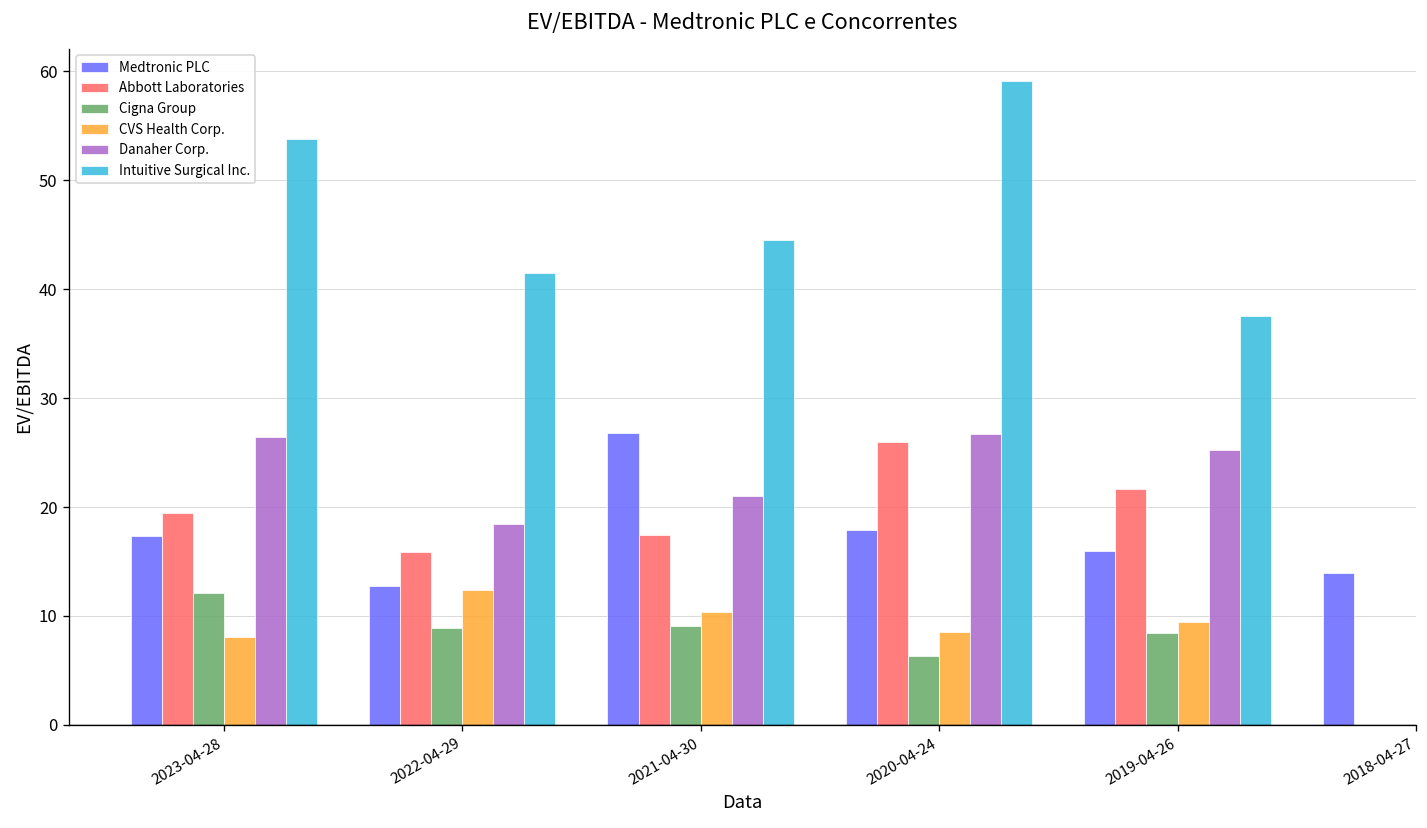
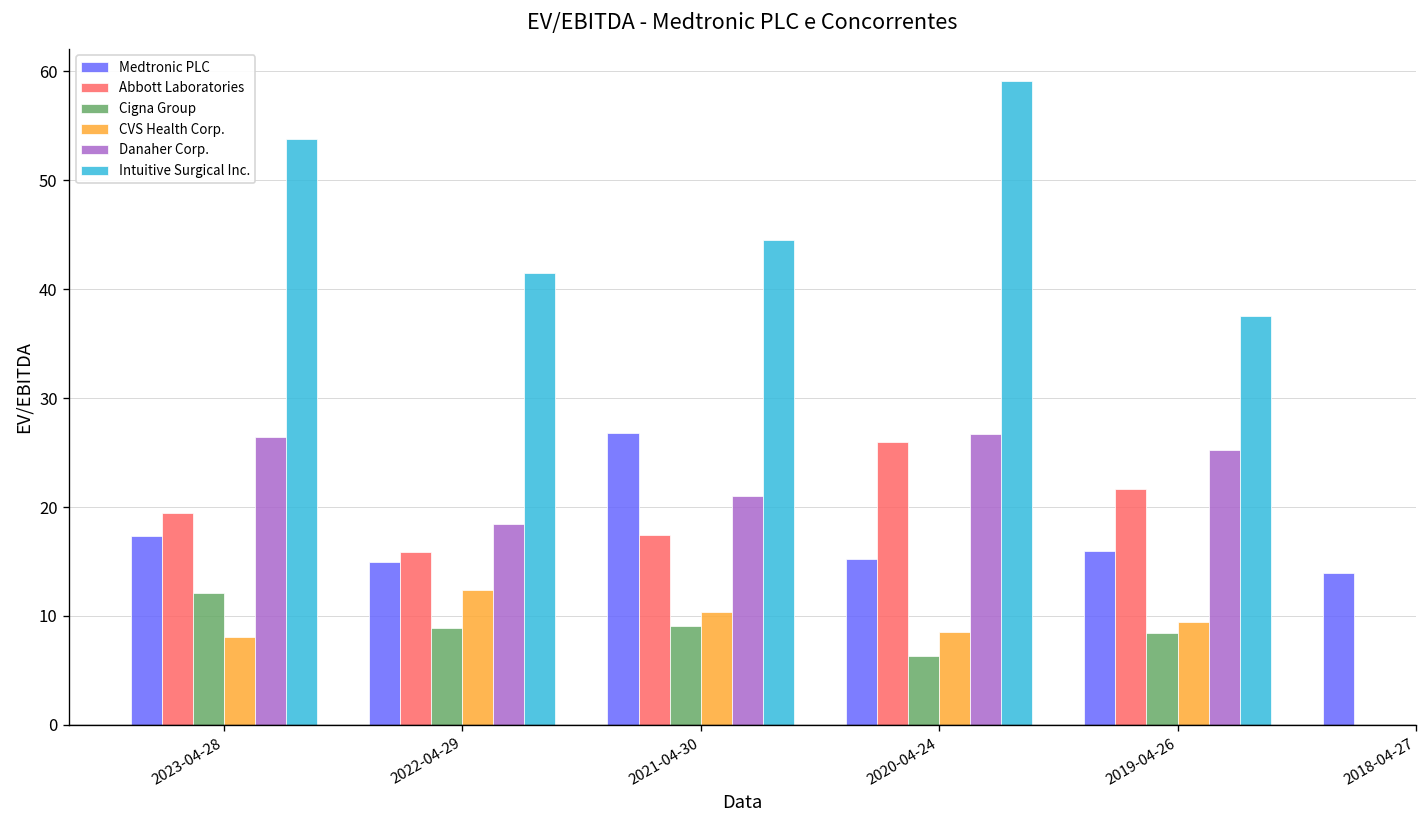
  {
    "Medtronic PLC": {
      "2023-04-28": 17,
-     "2022-04-29": 13,
+     "2022-04-29": 15,
      "2021-04-30": 27,
-     "2020-04-24": 18,
+     "2020-04-24": 15,
      "2019-04-26": 16,
      "2018-04-27": 14
    }
  }
